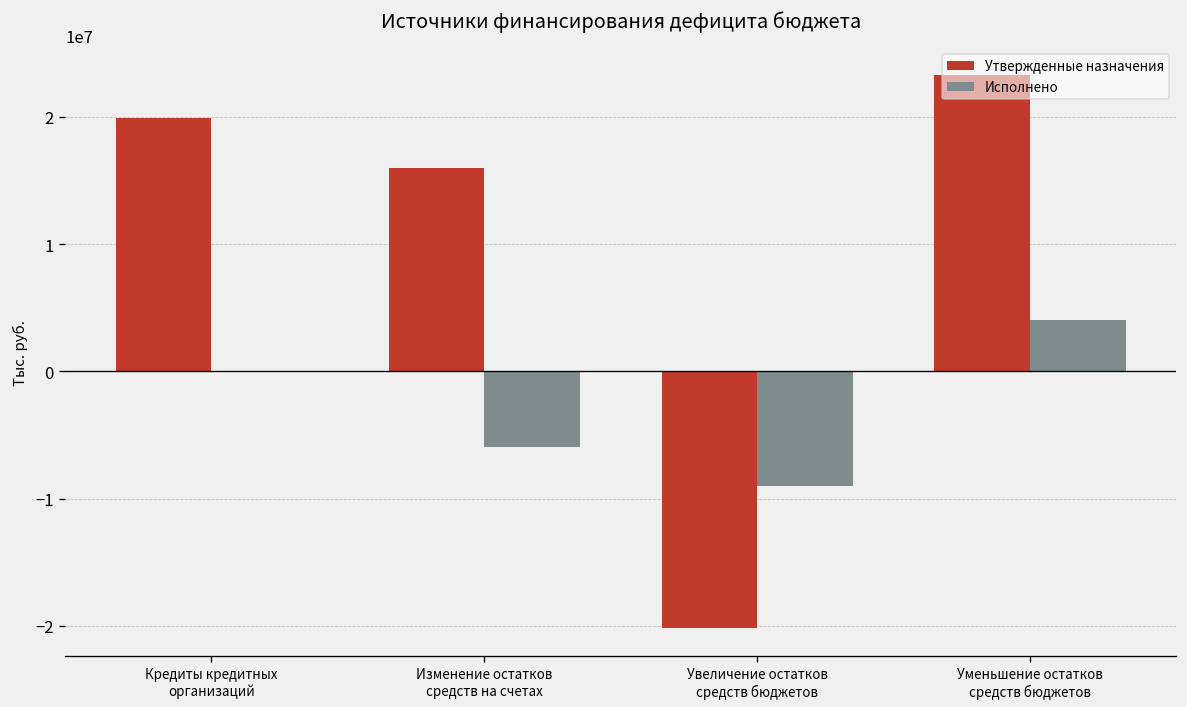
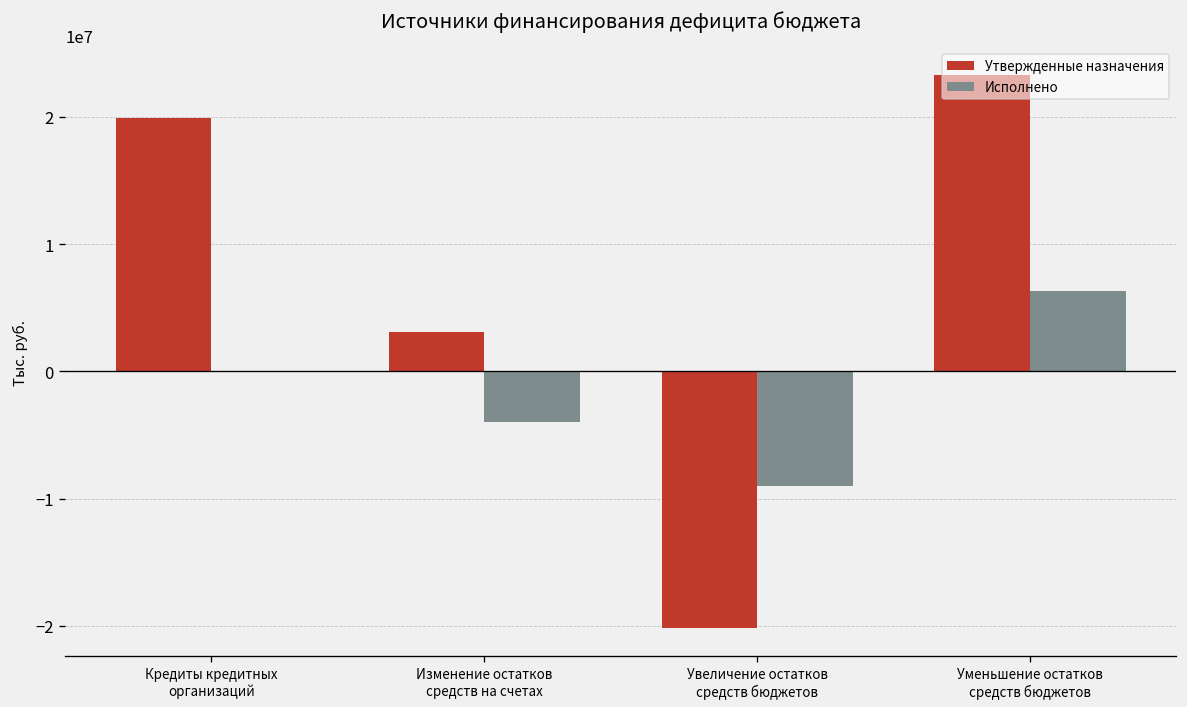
  {
    "Утвержденные назначения": {
      "Кредиты кредитных организаций": 19900000,
-     "Изменение остатков средств на счетах": 16000000,
+     "Изменение остатков средств на счетах": 3100000,
      "Увеличение остатков средств бюджетов": -20200000
    },
    "Исполнено": {
      "Кредиты кредитных организаций": 0,
-     "Изменение остатков средств на счетах": -6000000,
+     "Изменение остатков средств на счетах": -4000000,
      "Увеличение остатков средств бюджетов": -9000000,
-     "Уменьшение остатков средств бюджетов": 4000000
+     "Уменьшение остатков средств бюджетов": 6300000
    }
  }
